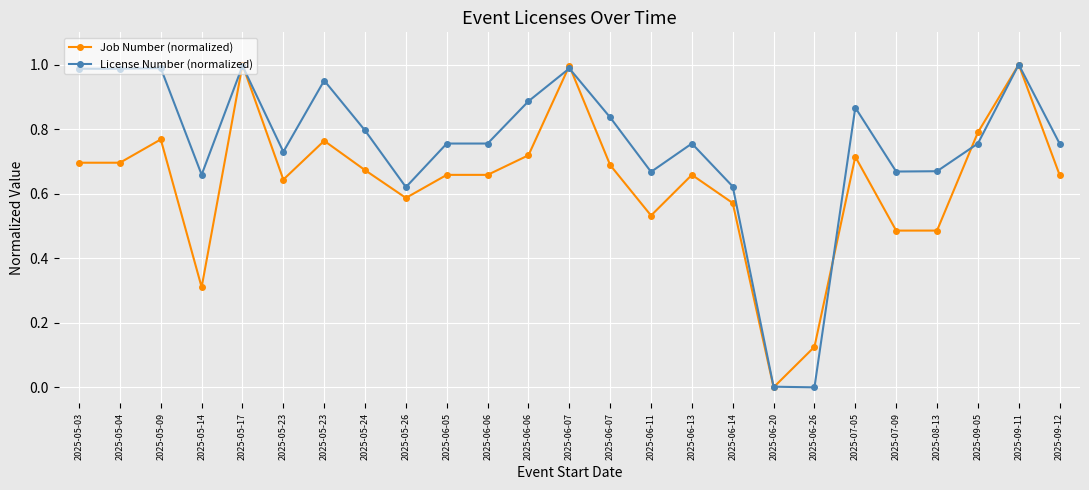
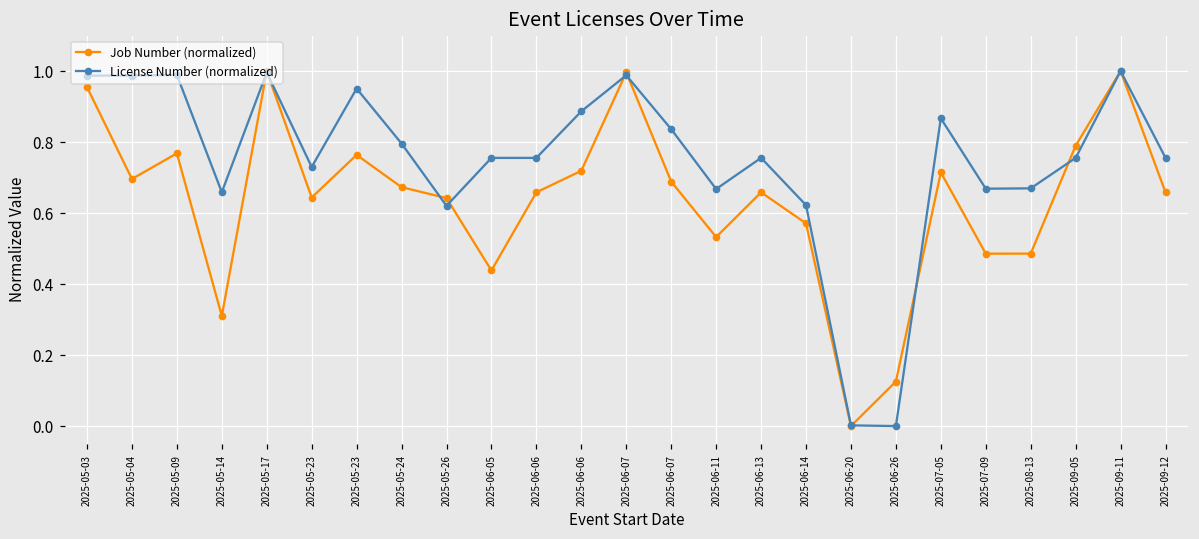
  {
    "Job Number (normalized)": {
-     "2025-05-03": 0.70,
+     "2025-05-03": 0.95,
      "2025-05-04": 0.70,
      "2025-05-09": 0.77,
      "2025-05-14": 0.31,
      "2025-05-24": 0.67,
-     "2025-05-26": 0.59,
-     "2025-06-05": 0.66,
+     "2025-05-26": 0.64,
+     "2025-06-05": 0.44,
      "2025-06-11": 0.53,
      "2025-06-13": 0.66,
      "2025-06-14": 0.57,
      "2025-06-26": 0.13,
      "2025-07-05": 0.71,
      "2025-07-09": 0.49,
      "2025-08-13": 0.49,
      "2025-09-05": 0.79,
      "2025-09-12": 0.66
    },
    "License Number (normalized)": {
      "2025-05-14": 0.66,
      "2025-05-24": 0.80,
      "2025-05-26": 0.62,
      "2025-06-05": 0.76,
      "2025-06-11": 0.67,
      "2025-06-13": 0.76,
      "2025-06-14": 0.62,
      "2025-06-26": 0.00,
      "2025-07-05": 0.87,
      "2025-07-09": 0.67,
      "2025-08-13": 0.67,
      "2025-09-05": 0.76,
      "2025-09-12": 0.76
    }
  }
